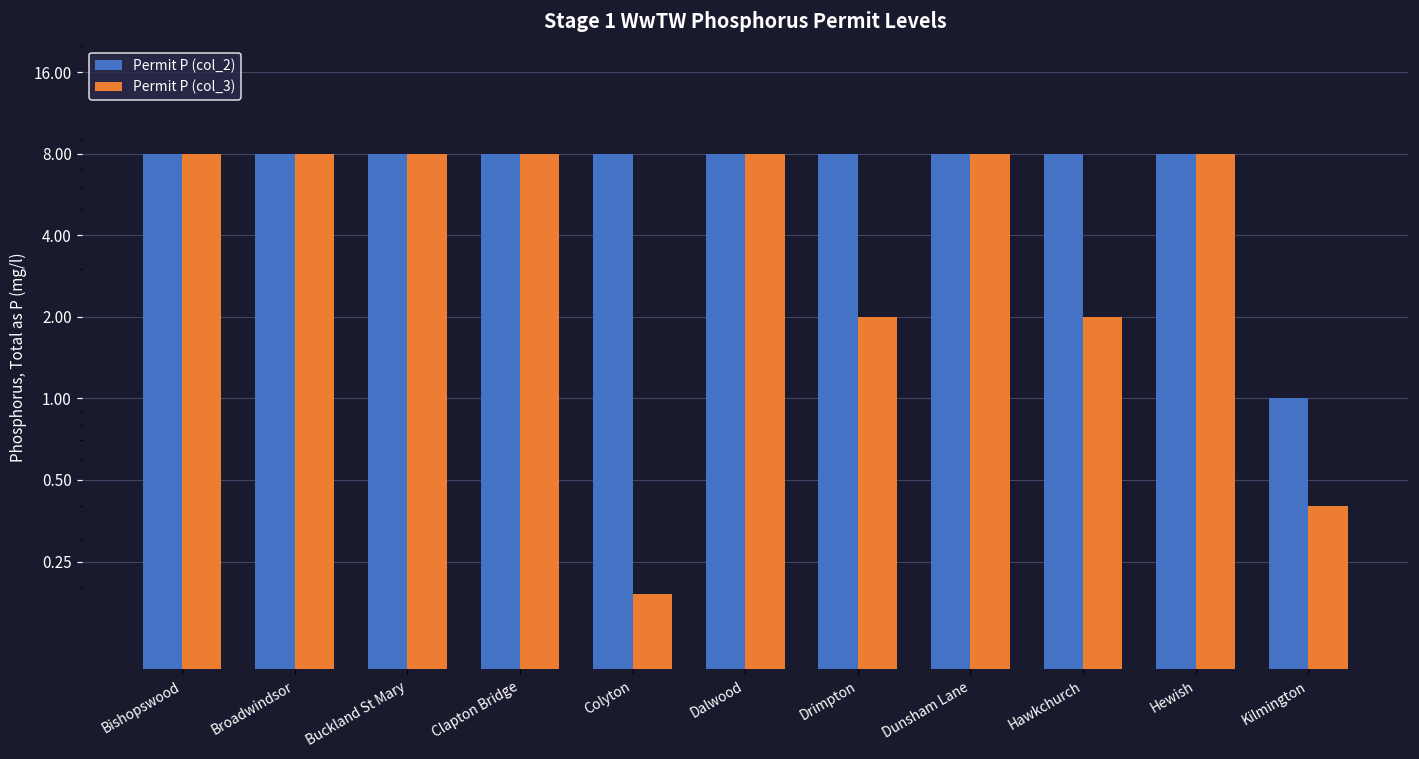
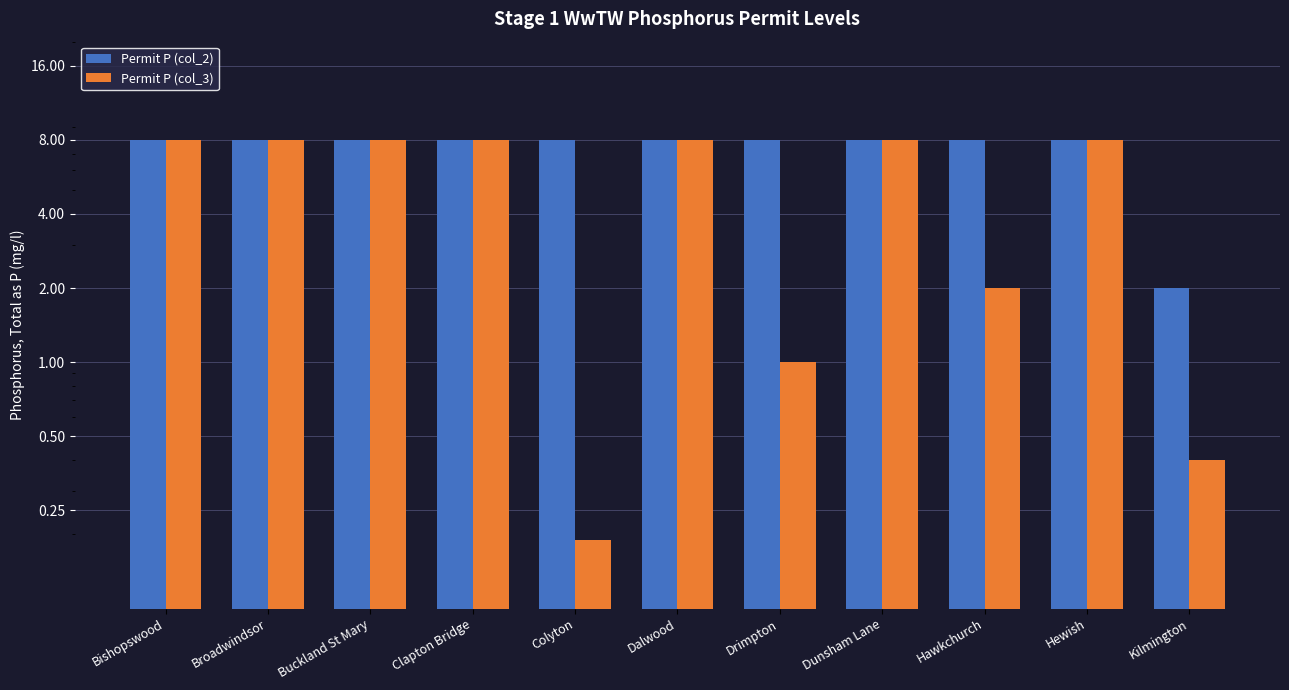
  {
    "Permit P (col_2)": {
      "Bishopswood": 8,
      "Broadwindsor": 8,
      "Buckland St Mary": 8,
      "Clapton Bridge": 8,
      "Colyton": 8,
      "Dalwood": 8,
      "Drimpton": 8,
      "Dunsham Lane": 8,
      "Hawkchurch": 8,
      "Hewish": 8,
-     "Kilmington": 1
+     "Kilmington": 2
    },
    "Permit P (col_3)": {
      "Bishopswood": 8,
      "Broadwindsor": 8,
      "Buckland St Mary": 8,
      "Clapton Bridge": 8,
      "Colyton": 0.19,
      "Dalwood": 8,
-     "Drimpton": 2,
+     "Drimpton": 1,
      "Dunsham Lane": 8,
      "Hawkchurch": 2,
      "Hewish": 8,
      "Kilmington": 0.40
    }
  }
